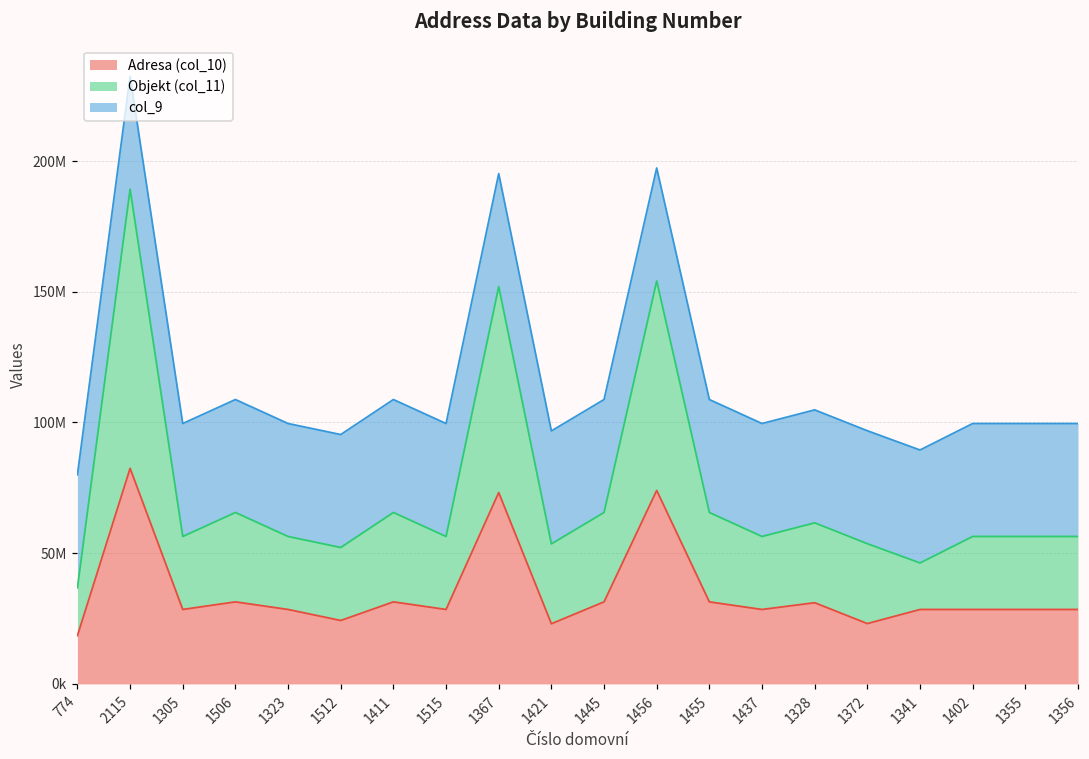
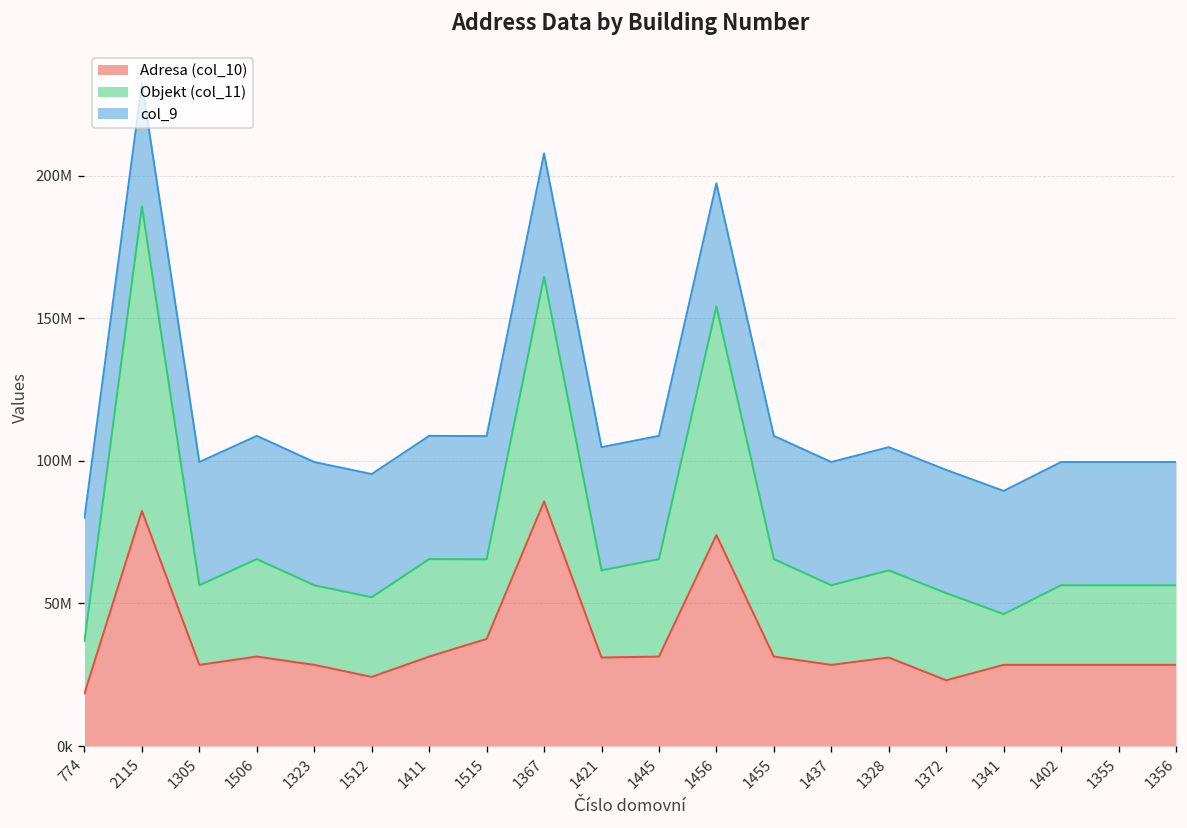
  {
    "Adresa (col_10)": {
      "774": 18000000,
      "2115": 82000000,
      "1305": 28000000,
      "1506": 31000000,
      "1323": 28000000,
      "1512": 24000000,
      "1411": 31000000,
-     "1515": 28000000,
-     "1367": 73000000,
-     "1421": 23000000,
+     "1515": 38000000,
+     "1367": 86000000,
+     "1421": 31000000,
      "1445": 31000000,
      "1456": 74000000,
      "1455": 31000000,
      "1437": 28000000,
      "1328": 31000000,
      "1372": 23000000,
      "1341": 28000000,
      "1402": 28000000,
      "1355": 28000000,
      "1356": 28000000
    },
    "Objekt (col_11)": {
      "774": 18000000,
      "2115": 107000000,
      "1305": 28000000,
      "1506": 34000000,
      "1323": 28000000,
      "1512": 28000000,
      "1411": 34000000,
      "1515": 28000000,
      "1367": 79000000,
      "1421": 31000000,
      "1445": 34000000,
      "1456": 80000000,
      "1455": 34000000,
      "1437": 28000000,
      "1328": 31000000,
      "1372": 31000000,
      "1341": 18000000,
      "1402": 28000000,
      "1355": 28000000,
      "1356": 28000000
    },
    "col_9": {
      "774": 43000000,
      "1305": 43000000,
      "1506": 43000000,
      "1323": 43000000,
      "1512": 43000000,
      "1411": 43000000,
      "1515": 43000000,
      "1367": 43000000,
      "1421": 43000000,
      "1445": 43000000,
      "1456": 43000000,
      "1455": 43000000,
      "1437": 43000000,
      "1328": 43000000,
      "1372": 43000000,
      "1341": 43000000,
      "1402": 43000000,
      "1355": 43000000,
      "1356": 43000000
    }
  }
